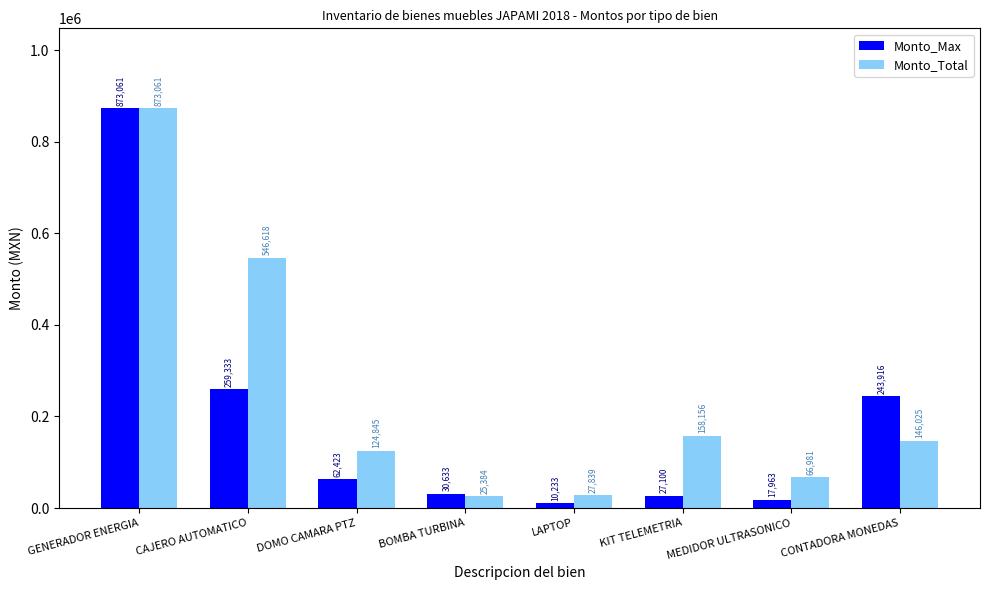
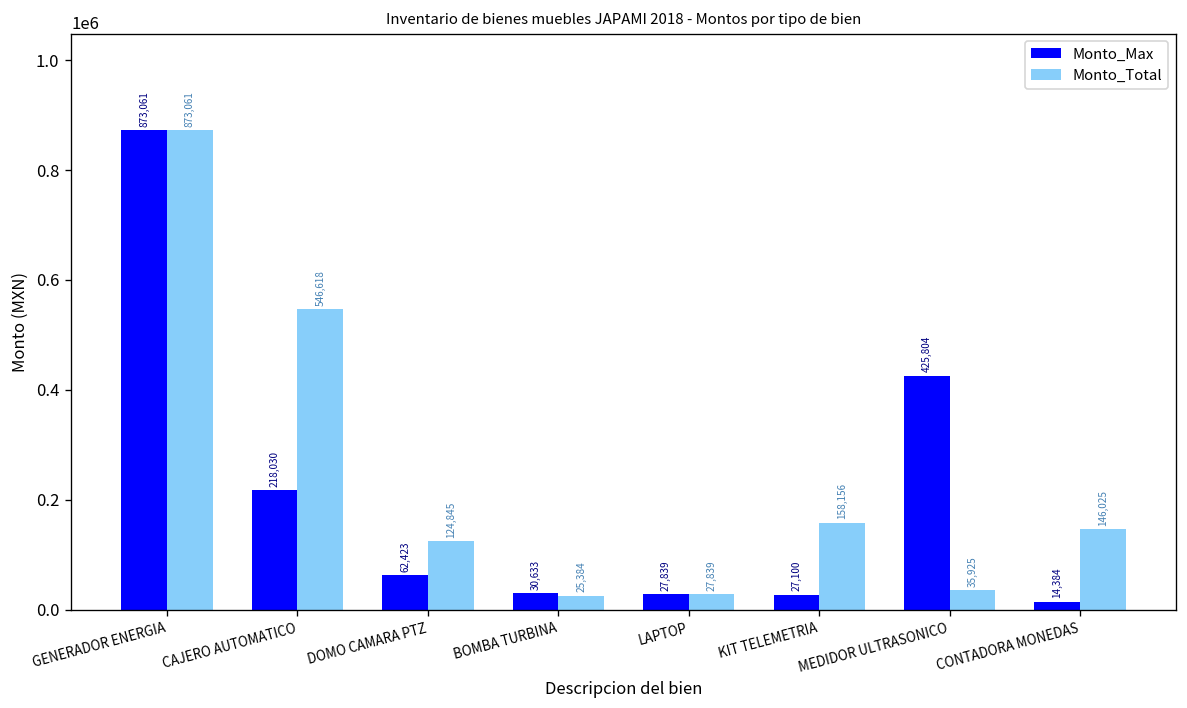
  {
    "Monto_Max": {
      "GENERADOR ENERGIA": "873,061",
-     "CAJERO AUTOMATICO": "259,333",
+     "CAJERO AUTOMATICO": "218,030",
      "DOMO CAMARA PTZ": "62,423",
      "BOMBA TURBINA": "30,633",
-     "LAPTOP": "10,233",
+     "LAPTOP": "27,839",
      "KIT TELEMETRIA": "27,100",
-     "MEDIDOR ULTRASONICO": "17,963",
-     "CONTADORA MONEDAS": "243,916"
+     "MEDIDOR ULTRASONICO": "425,804",
+     "CONTADORA MONEDAS": "14,384"
    },
    "Monto_Total": {
      "GENERADOR ENERGIA": "873,061",
      "CAJERO AUTOMATICO": "546,618",
      "DOMO CAMARA PTZ": "124,845",
      "BOMBA TURBINA": "25,384",
      "LAPTOP": "27,839",
      "KIT TELEMETRIA": "158,156",
-     "MEDIDOR ULTRASONICO": "66,981",
+     "MEDIDOR ULTRASONICO": "35,925",
      "CONTADORA MONEDAS": "146,025"
    }
  }
